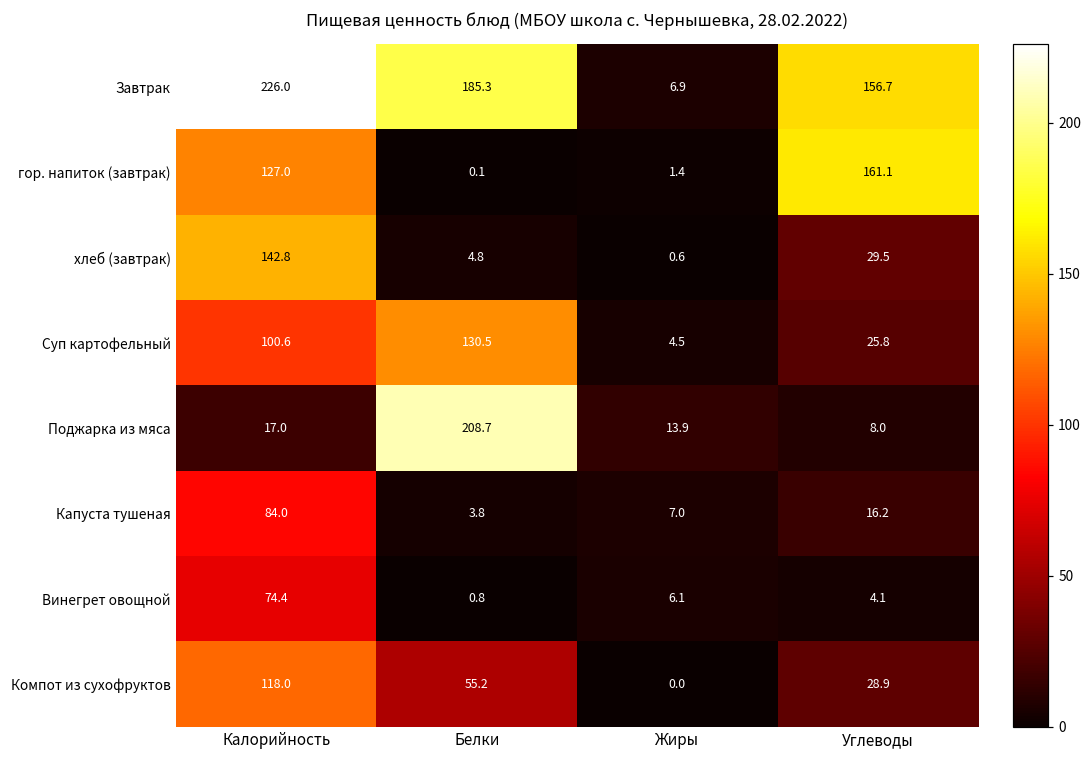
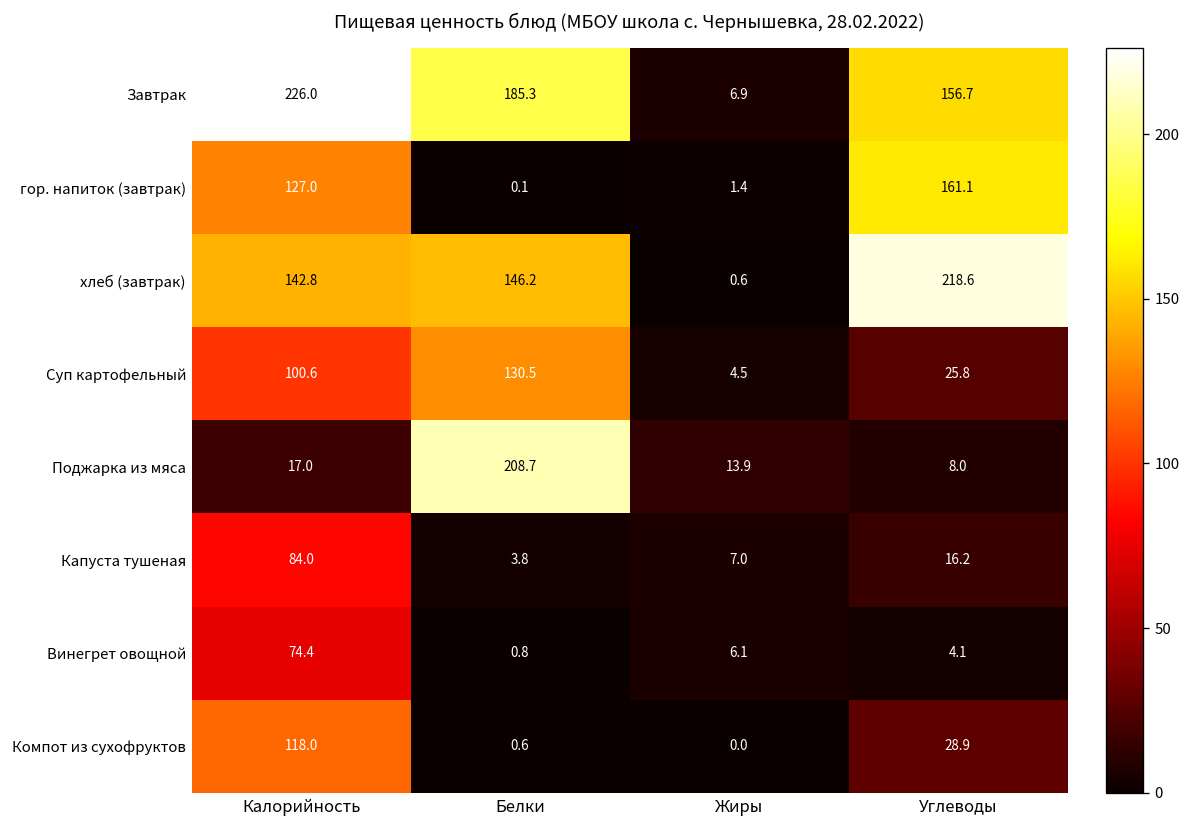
  {
    "Завтрак": {
      "Калорийность": 226.0,
      "Белки": 185.3,
      "Жиры": 6.9,
      "Углеводы": 156.7
    },
    "гор. напиток (завтрак)": {
      "Калорийность": 127.0,
      "Белки": 0.1,
      "Жиры": 1.4,
      "Углеводы": 161.1
    },
    "хлеб (завтрак)": {
      "Калорийность": 142.8,
-     "Белки": 4.8,
+     "Белки": 146.2,
      "Жиры": 0.6,
-     "Углеводы": 29.5
+     "Углеводы": 218.6
    },
    "Суп картофельный": {
      "Калорийность": 100.6,
      "Белки": 130.5,
      "Жиры": 4.5,
      "Углеводы": 25.8
    },
    "Поджарка из мяса": {
      "Калорийность": 17.0,
      "Белки": 208.7,
      "Жиры": 13.9,
      "Углеводы": 8.0
    },
    "Капуста тушеная": {
      "Калорийность": 84.0,
      "Белки": 3.8,
      "Жиры": 7.0,
      "Углеводы": 16.2
    },
    "Винегрет овощной": {
      "Калорийность": 74.4,
      "Белки": 0.8,
      "Жиры": 6.1,
      "Углеводы": 4.1
    },
    "Компот из сухофруктов": {
      "Калорийность": 118.0,
-     "Белки": 55.2,
+     "Белки": 0.6,
      "Жиры": 0.0,
      "Углеводы": 28.9
    }
  }
